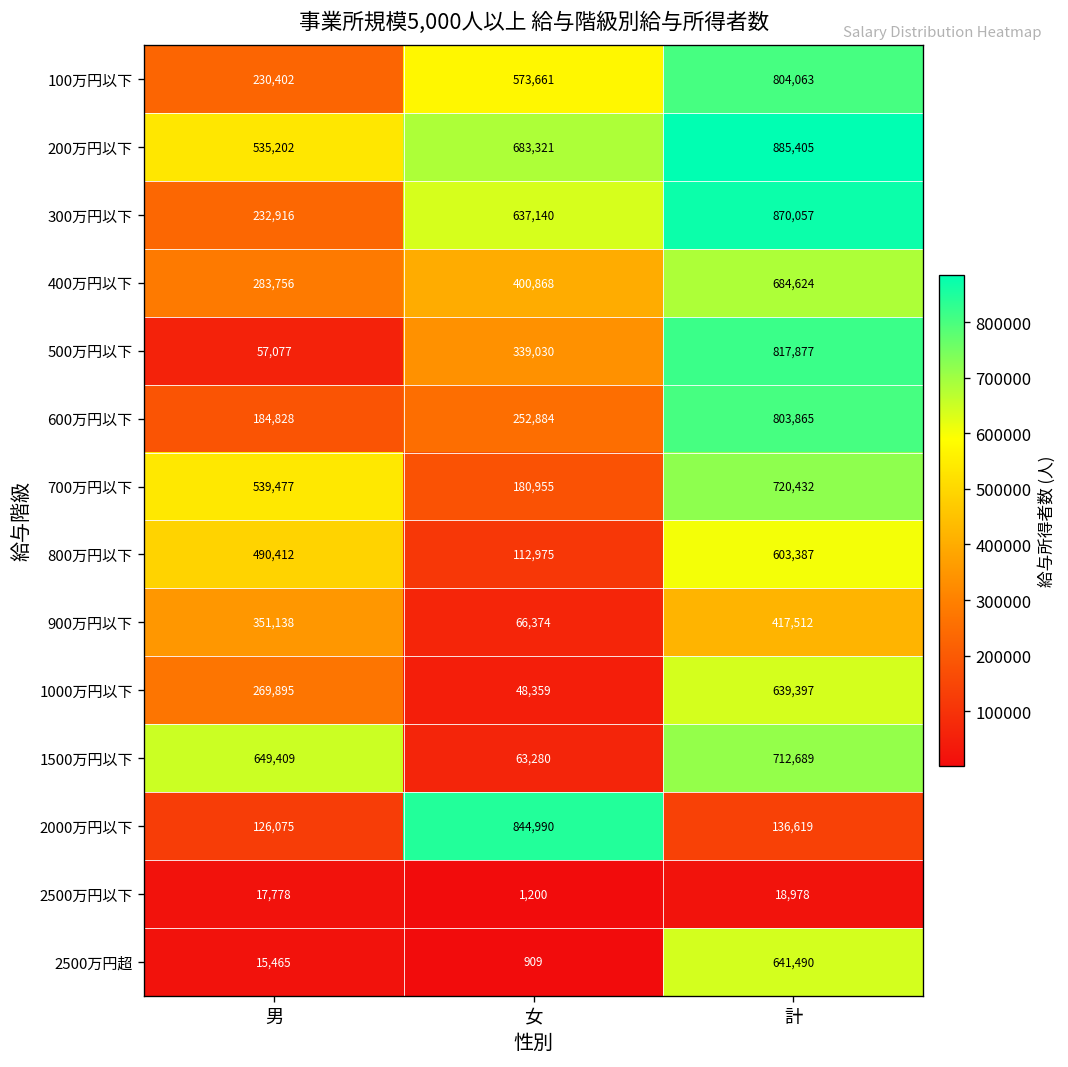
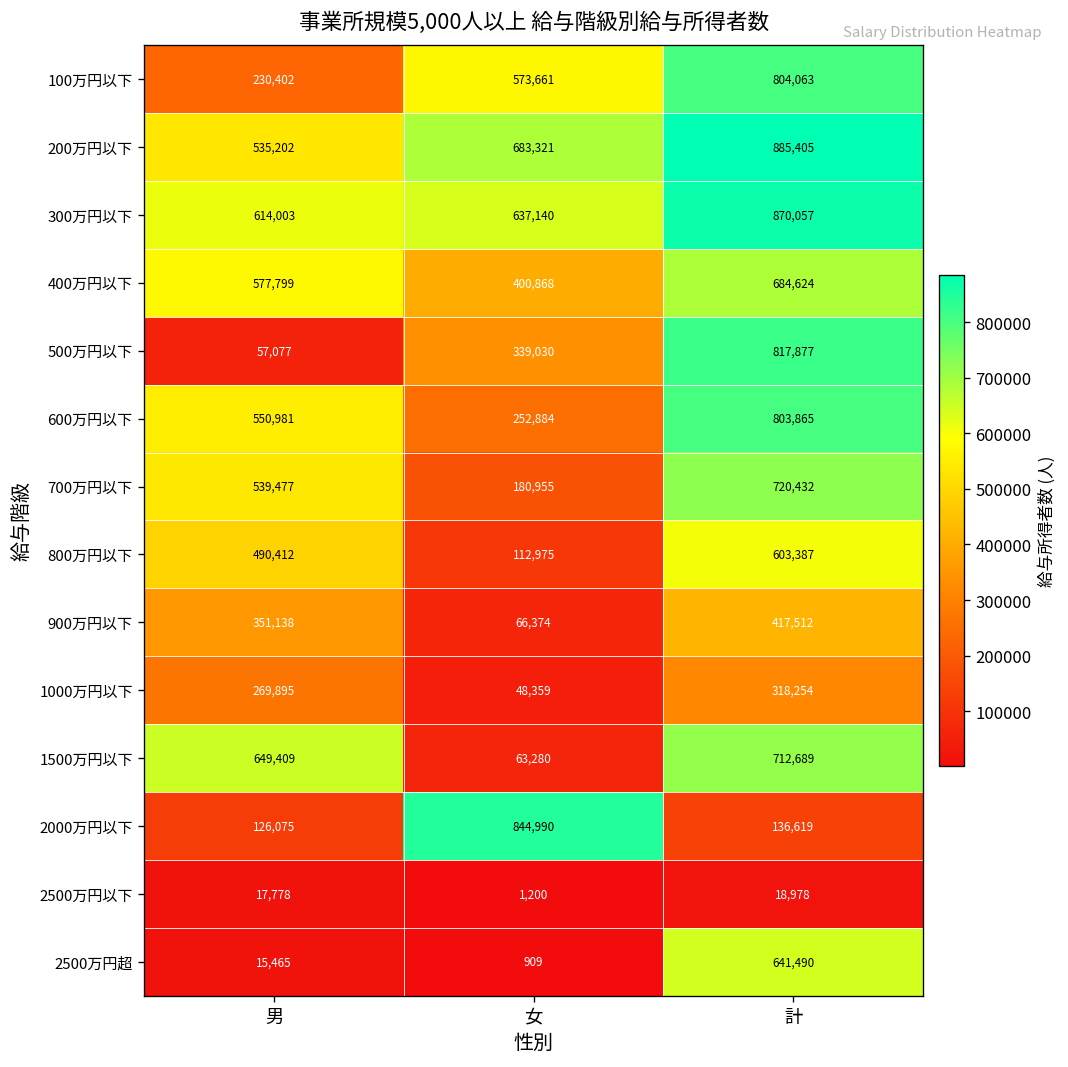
  {
    "100万円以下": {
      "男": "230,402",
      "女": "573,661",
      "計": "804,063"
    },
    "200万円以下": {
      "男": "535,202",
      "女": "683,321",
      "計": "885,405"
    },
    "300万円以下": {
-     "男": "232,916",
+     "男": "614,003",
      "女": "637,140",
      "計": "870,057"
    },
    "400万円以下": {
-     "男": "283,756",
+     "男": "577,799",
      "女": "400,868",
      "計": "684,624"
    },
    "500万円以下": {
      "男": "57,077",
      "女": "339,030",
      "計": "817,877"
    },
    "600万円以下": {
-     "男": "184,828",
+     "男": "550,981",
      "女": "252,884",
      "計": "803,865"
    },
    "700万円以下": {
      "男": "539,477",
      "女": "180,955",
      "計": "720,432"
    },
    "800万円以下": {
      "男": "490,412",
      "女": "112,975",
      "計": "603,387"
    },
    "900万円以下": {
      "男": "351,138",
      "女": "66,374",
      "計": "417,512"
    },
    "1000万円以下": {
      "男": "269,895",
      "女": "48,359",
-     "計": "639,397"
+     "計": "318,254"
    },
    "1500万円以下": {
      "男": "649,409",
      "女": "63,280",
      "計": "712,689"
    },
    "2000万円以下": {
      "男": "126,075",
      "女": "844,990",
      "計": "136,619"
    },
    "2500万円以下": {
      "男": "17,778",
      "女": "1,200",
      "計": "18,978"
    },
    "2500万円超": {
      "男": "15,465",
      "女": "909",
      "計": "641,490"
    }
  }
